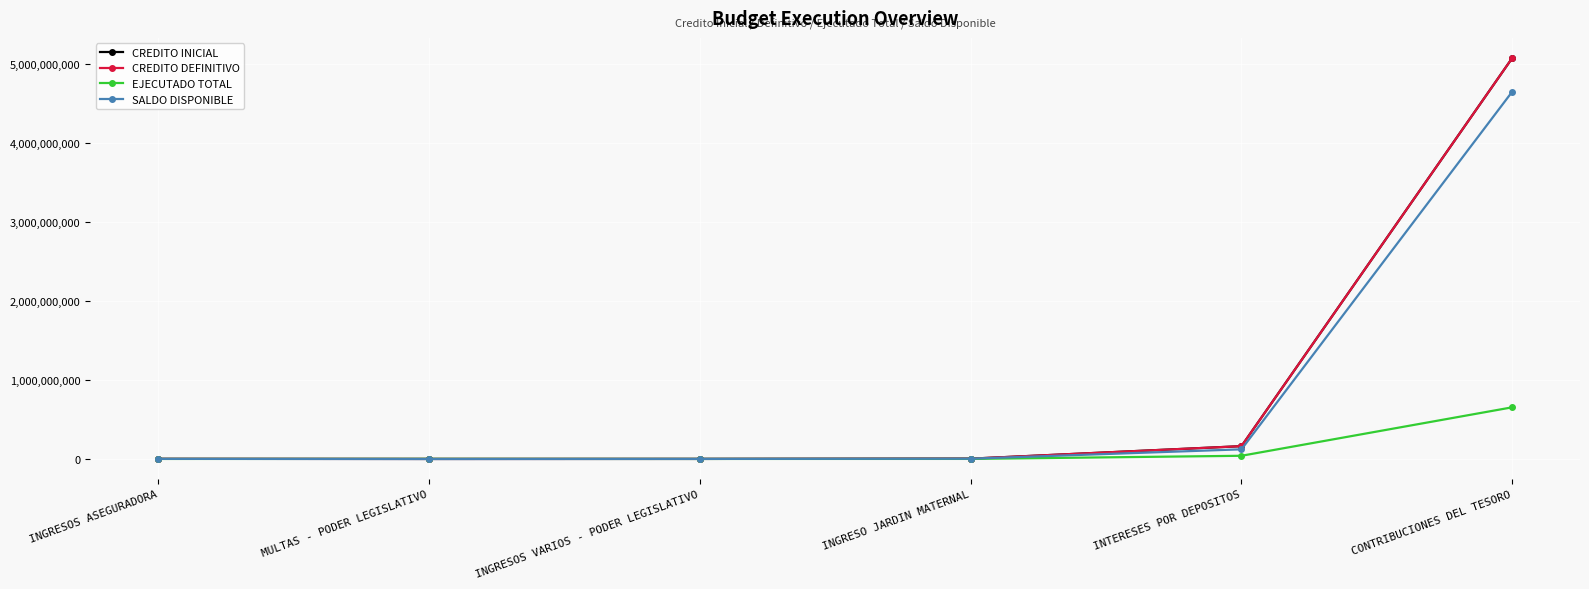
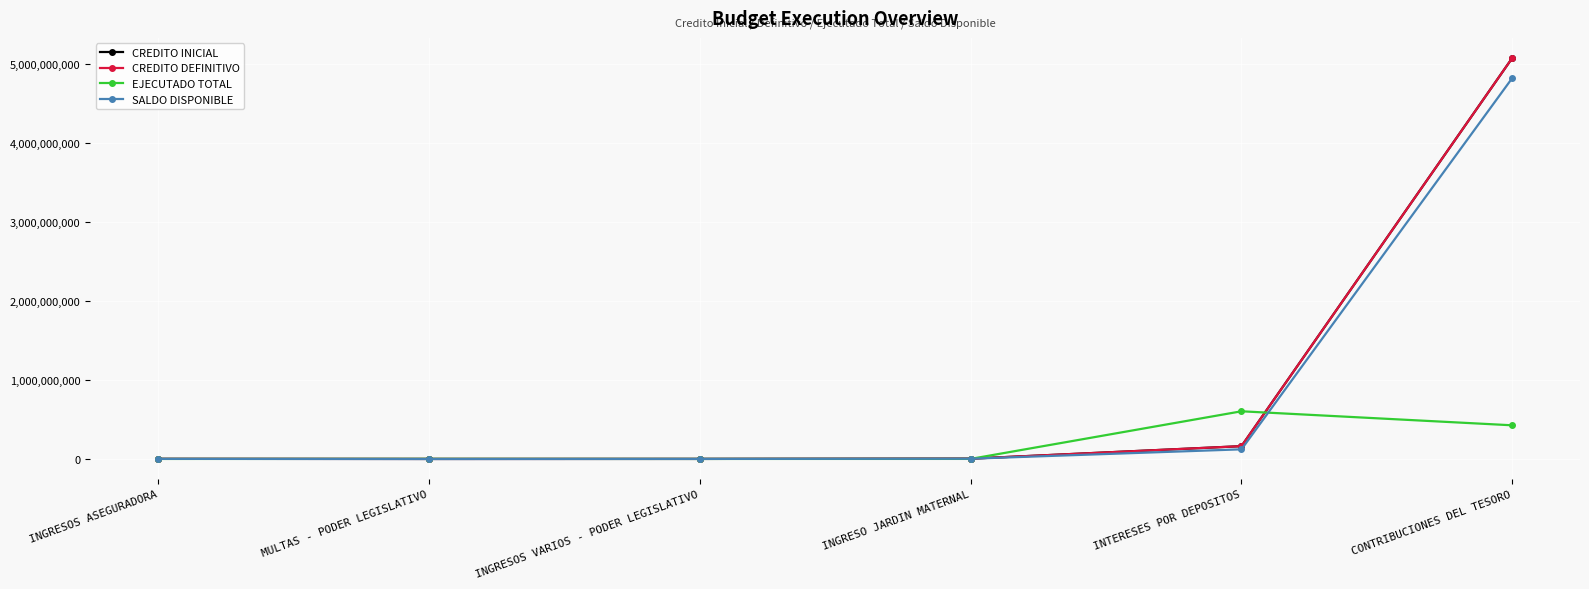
  {
    "CREDITO DEFINITIVO": {
      "INTERESES POR DEPOSITOS": "200,000,000",
      "CONTRIBUCIONES DEL TESORO": "5,100,000,000"
    },
    "EJECUTADO TOTAL": {
-     "INTERESES POR DEPOSITOS": "0",
-     "CONTRIBUCIONES DEL TESORO": "700,000,000"
+     "INTERESES POR DEPOSITOS": "600,000,000",
+     "CONTRIBUCIONES DEL TESORO": "400,000,000"
    },
    "SALDO DISPONIBLE": {
      "INTERESES POR DEPOSITOS": "100,000,000",
-     "CONTRIBUCIONES DEL TESORO": "4,700,000,000"
+     "CONTRIBUCIONES DEL TESORO": "4,800,000,000"
    }
  }
